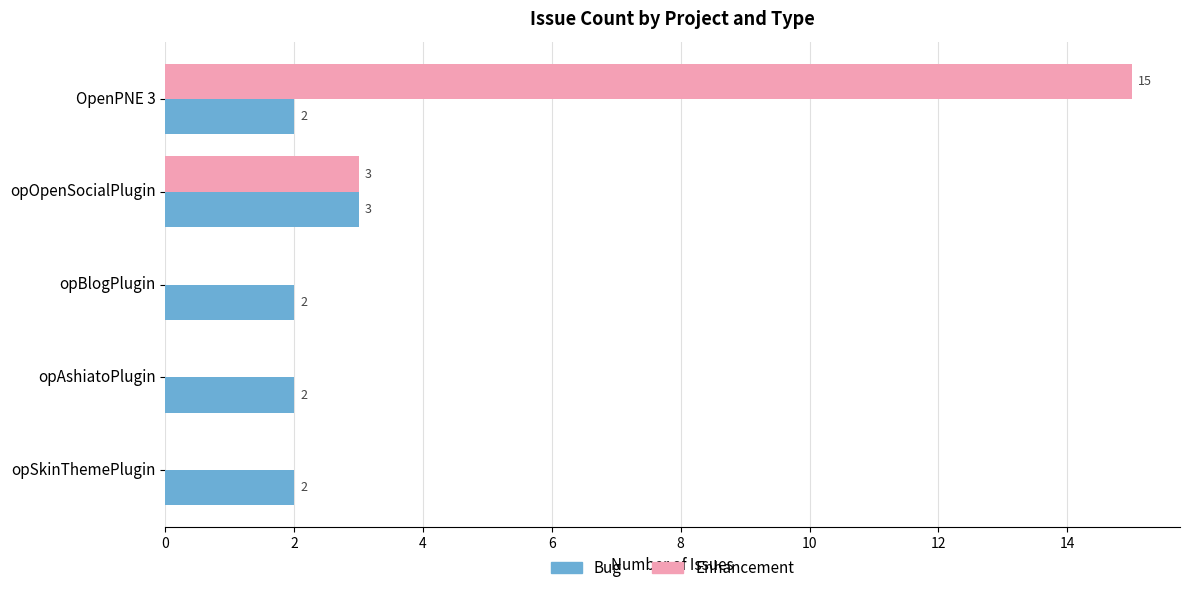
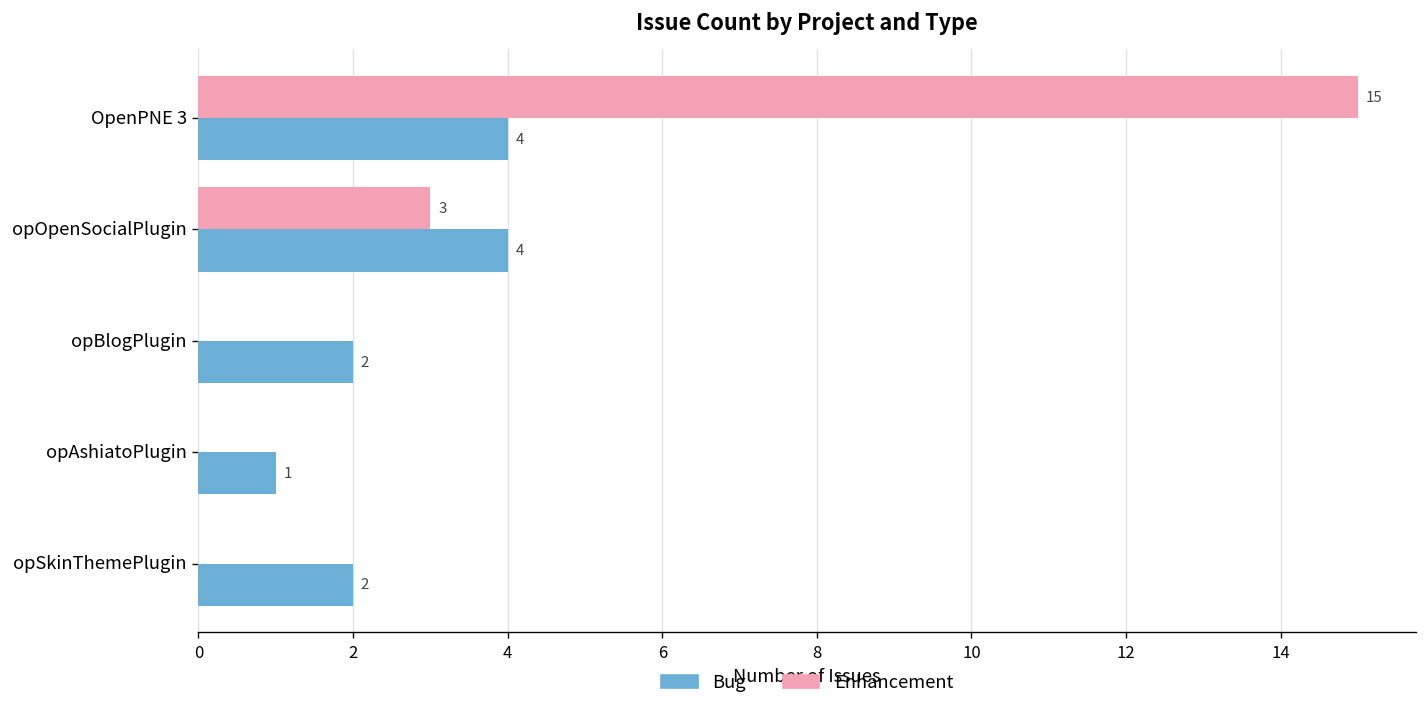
  {
    "Bug": {
-     "OpenPNE 3": 2,
-     "opOpenSocialPlugin": 3,
+     "OpenPNE 3": 4,
+     "opOpenSocialPlugin": 4,
      "opBlogPlugin": 2,
-     "opAshiatoPlugin": 2,
+     "opAshiatoPlugin": 1,
      "opSkinThemePlugin": 2
    },
    "Enhancement": {
      "OpenPNE 3": 15,
      "opOpenSocialPlugin": 3
    }
  }
